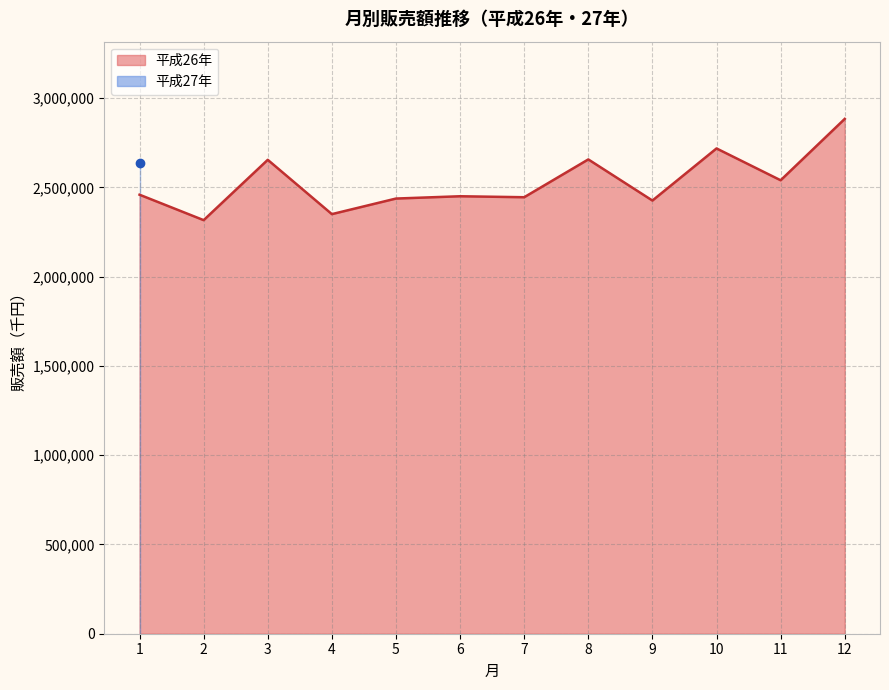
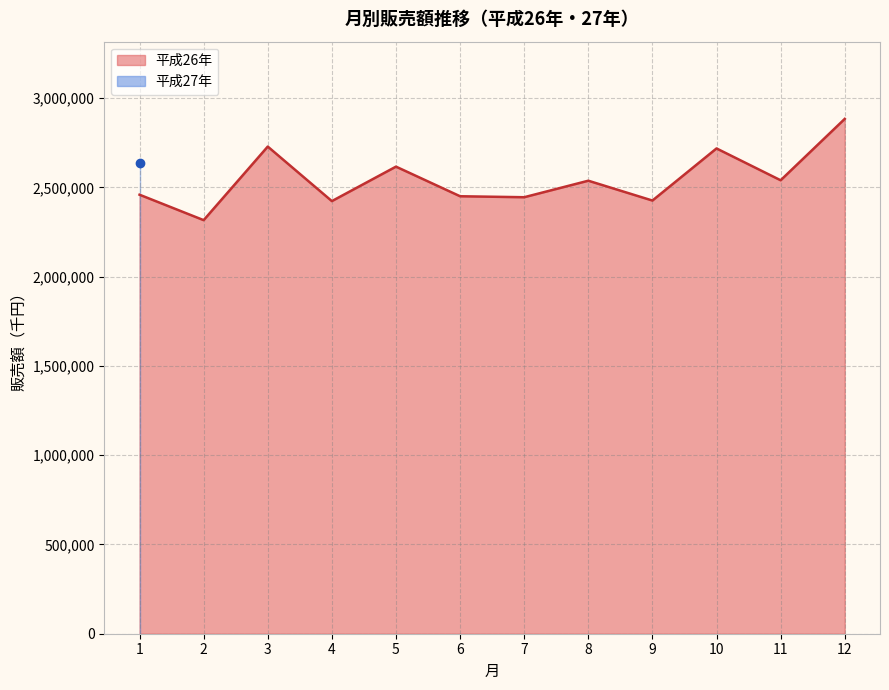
  {
    "平成26年": {
      "1": "2,460,000",
      "2": "2,320,000",
-     "3": "2,650,000",
-     "4": "2,350,000",
-     "5": "2,440,000",
+     "3": "2,730,000",
+     "4": "2,420,000",
+     "5": "2,620,000",
      "6": "2,450,000",
      "7": "2,440,000",
-     "8": "2,660,000",
+     "8": "2,540,000",
      "9": "2,430,000",
      "10": "2,720,000",
      "11": "2,540,000",
      "12": "2,880,000"
    }
  }
